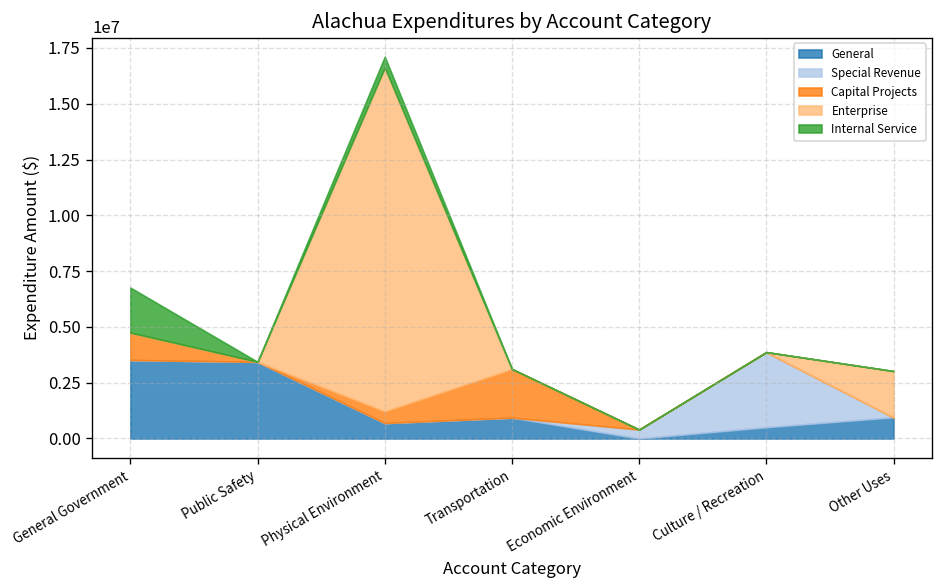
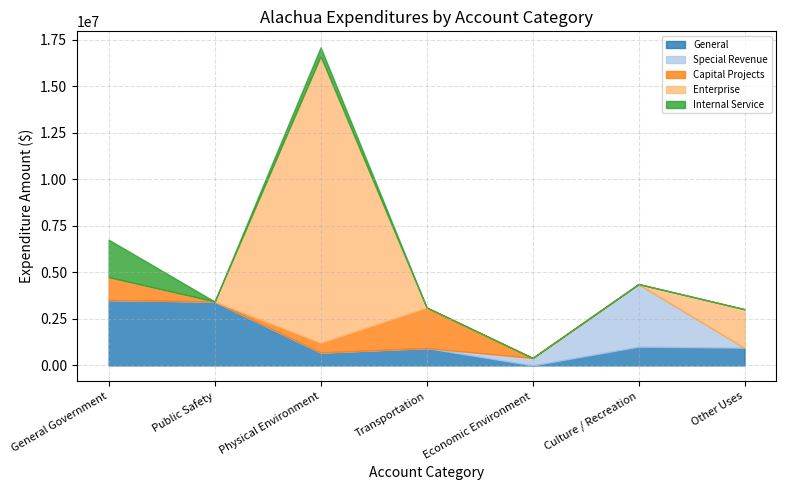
  {
    "General": {
      "Economic Environment": 0,
-     "Culture / Recreation": 500000
+     "Culture / Recreation": 1000000
    },
    "Capital Projects": {
      "Physical Environment": 500000
    },
    "Enterprise": {
      "Physical Environment": 15400000
    },
    "Internal Service": {
      "General Government": 2000000,
      "Physical Environment": 500000
    }
  }
